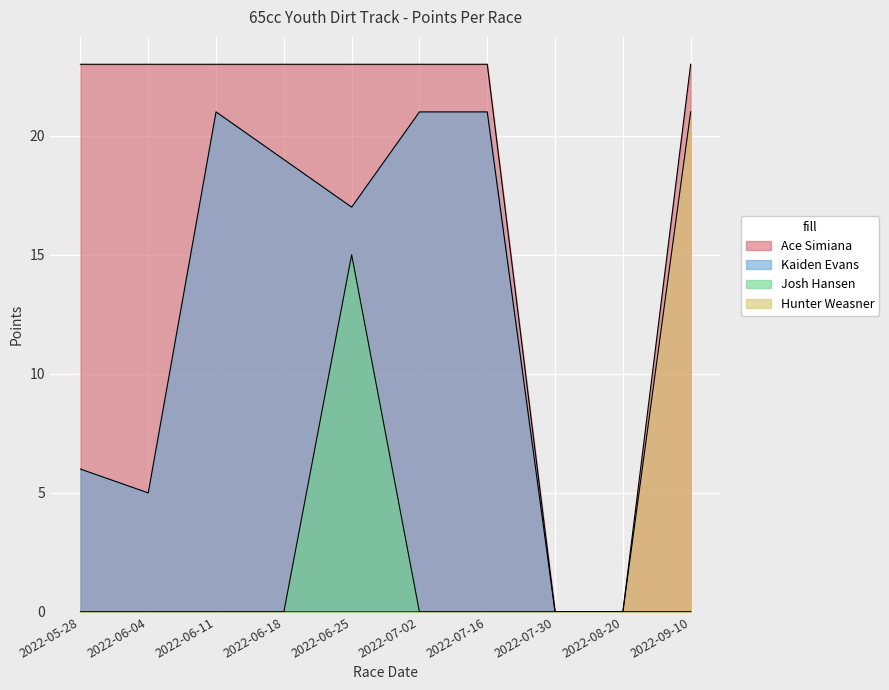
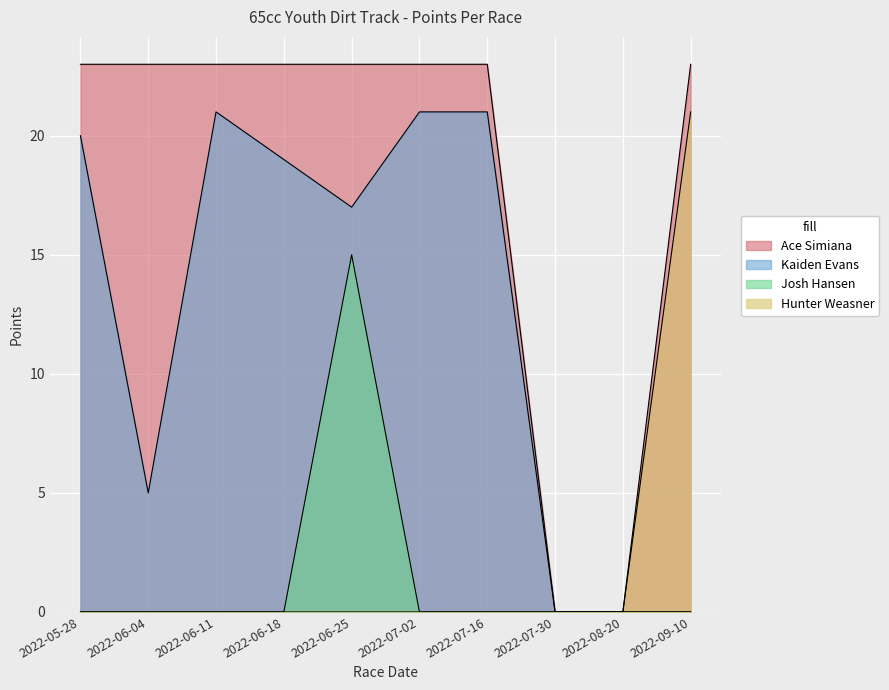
  {
    "Ace Simiana": {
      "2022-05-28": 23,
      "2022-06-04": 23,
      "2022-06-11": 23,
      "2022-06-18": 23,
      "2022-06-25": 23,
      "2022-07-02": 23,
      "2022-07-16": 23,
      "2022-09-10": 23
    },
    "Kaiden Evans": {
-     "2022-05-28": 6,
+     "2022-05-28": 20,
      "2022-06-04": 5,
      "2022-06-11": 21,
      "2022-06-18": 19,
      "2022-06-25": 17,
      "2022-07-02": 21,
      "2022-07-16": 21
    },
    "Josh Hansen": {
      "2022-06-25": 15
    },
    "Hunter Weasner": {
      "2022-06-25": 0,
      "2022-09-10": 21
    }
  }
